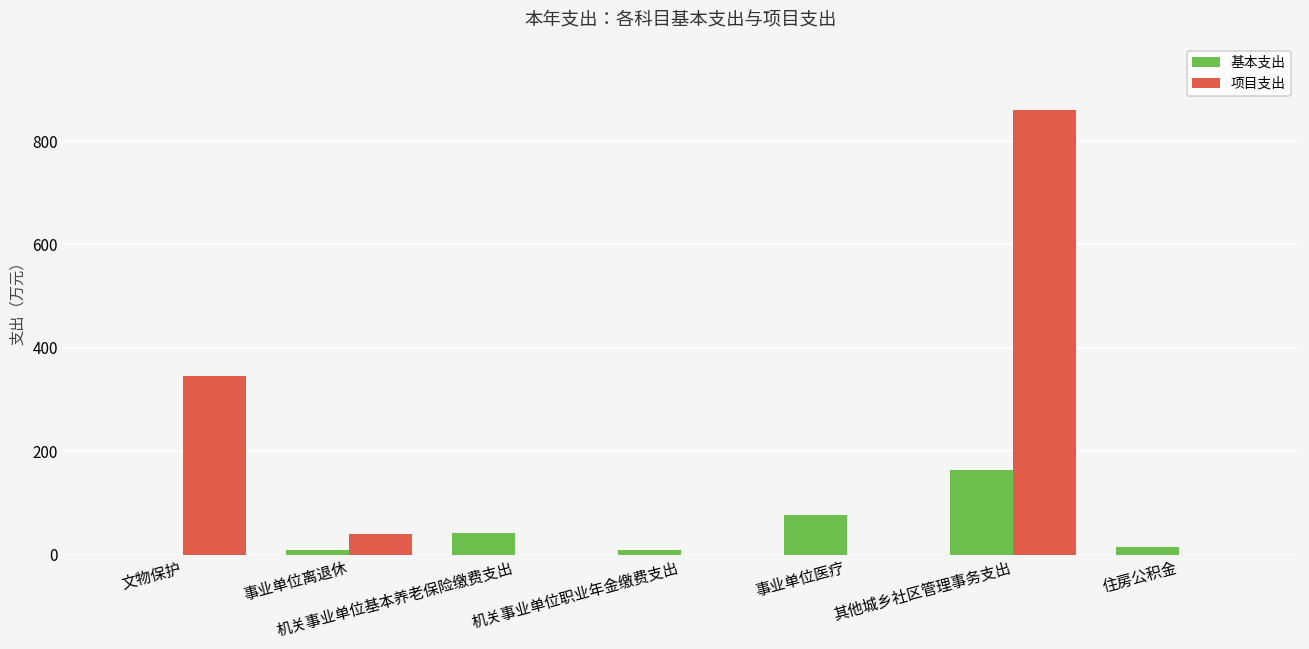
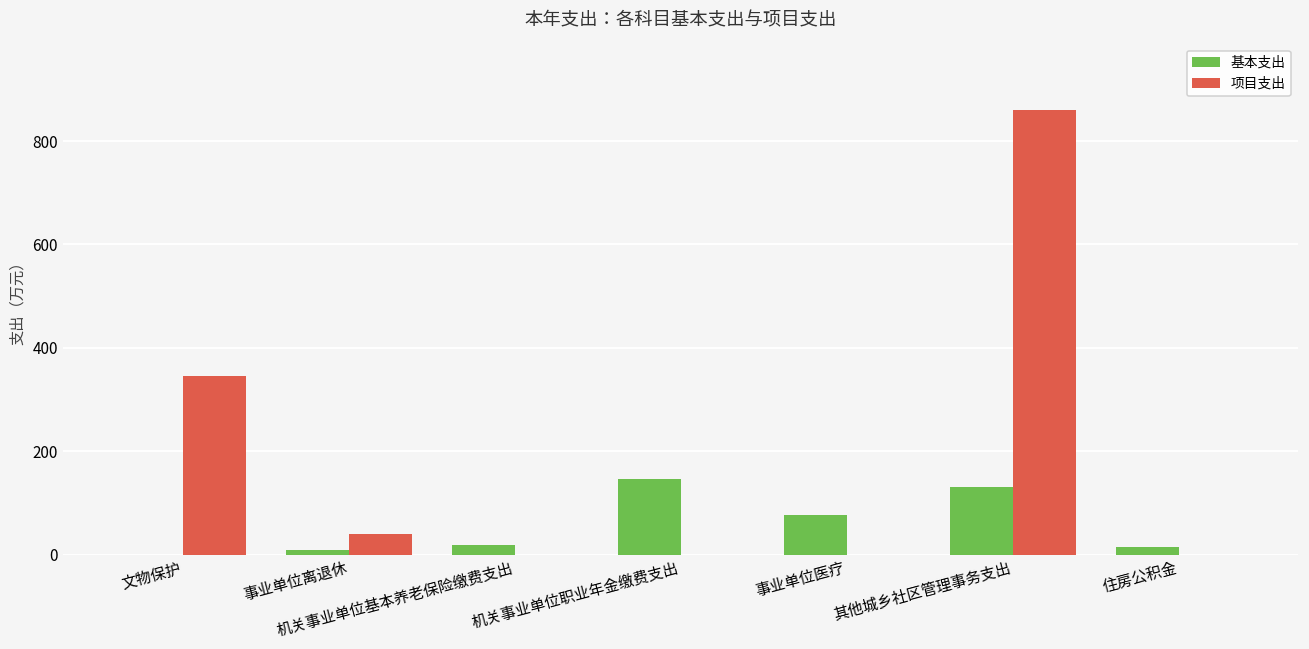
  {
    "基本支出": {
      "文物保护": 0,
      "事业单位离退休": 10,
-     "机关事业单位基本养老保险缴费支出": 40,
-     "机关事业单位职业年金缴费支出": 10,
+     "机关事业单位基本养老保险缴费支出": 20,
+     "机关事业单位职业年金缴费支出": 150,
      "事业单位医疗": 80,
-     "其他城乡社区管理事务支出": 160,
+     "其他城乡社区管理事务支出": 130,
      "住房公积金": 10
    },
    "项目支出": {
      "文物保护": 350,
      "事业单位离退休": 40,
      "机关事业单位基本养老保险缴费支出": 0,
      "机关事业单位职业年金缴费支出": 0,
      "事业单位医疗": 0,
      "其他城乡社区管理事务支出": 860,
      "住房公积金": 0
    }
  }
